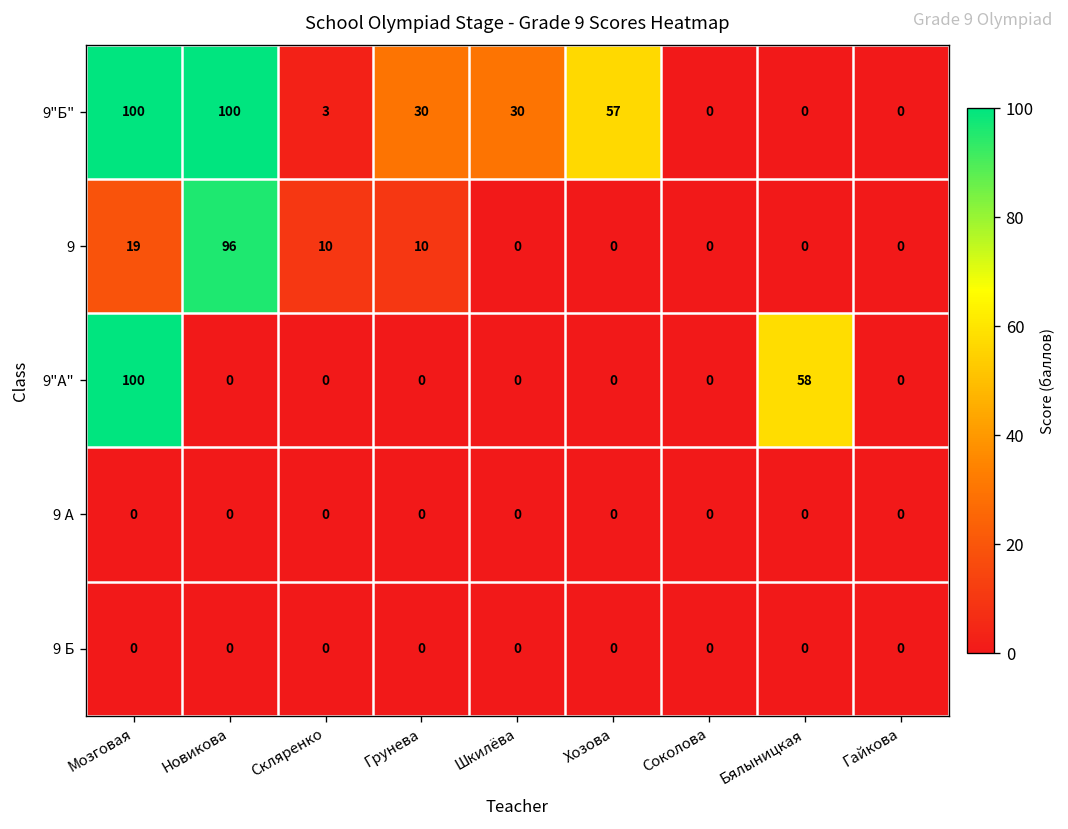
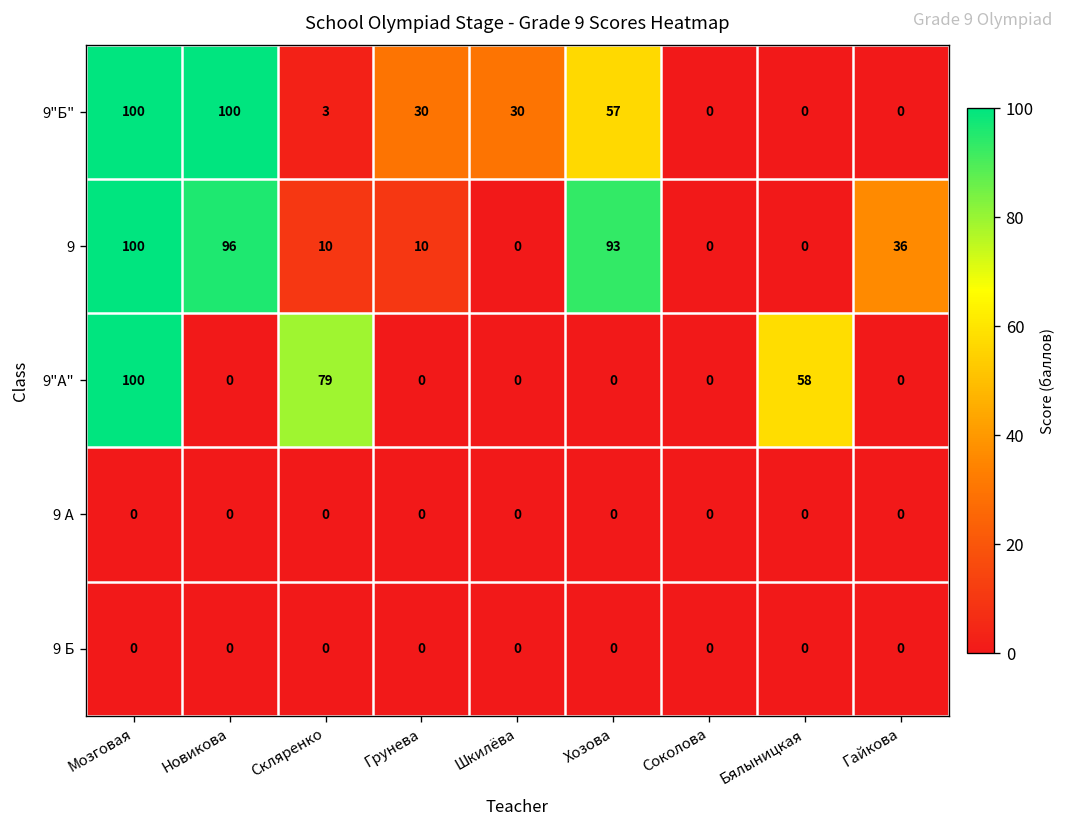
  {
    "9\"Б\"": {
      "Мозговая": 100,
      "Новикова": 100,
      "Скляренко": 3,
      "Грунева": 30,
      "Шкилёва": 30,
      "Хозова": 57,
      "Соколова": 0,
      "Бялыницкая": 0,
      "Гайкова": 0
    },
    "9": {
-     "Мозговая": 19,
+     "Мозговая": 100,
      "Новикова": 96,
      "Скляренко": 10,
      "Грунева": 10,
      "Шкилёва": 0,
-     "Хозова": 0,
+     "Хозова": 93,
      "Соколова": 0,
      "Бялыницкая": 0,
-     "Гайкова": 0
+     "Гайкова": 36
    },
    "9\"А\"": {
      "Мозговая": 100,
      "Новикова": 0,
-     "Скляренко": 0,
+     "Скляренко": 79,
      "Грунева": 0,
      "Шкилёва": 0,
      "Хозова": 0,
      "Соколова": 0,
      "Бялыницкая": 58,
      "Гайкова": 0
    },
    "9 А": {
      "Мозговая": 0,
      "Новикова": 0,
      "Скляренко": 0,
      "Грунева": 0,
      "Шкилёва": 0,
      "Хозова": 0,
      "Соколова": 0,
      "Бялыницкая": 0,
      "Гайкова": 0
    },
    "9 Б": {
      "Мозговая": 0,
      "Новикова": 0,
      "Скляренко": 0,
      "Грунева": 0,
      "Шкилёва": 0,
      "Хозова": 0,
      "Соколова": 0,
      "Бялыницкая": 0,
      "Гайкова": 0
    }
  }
